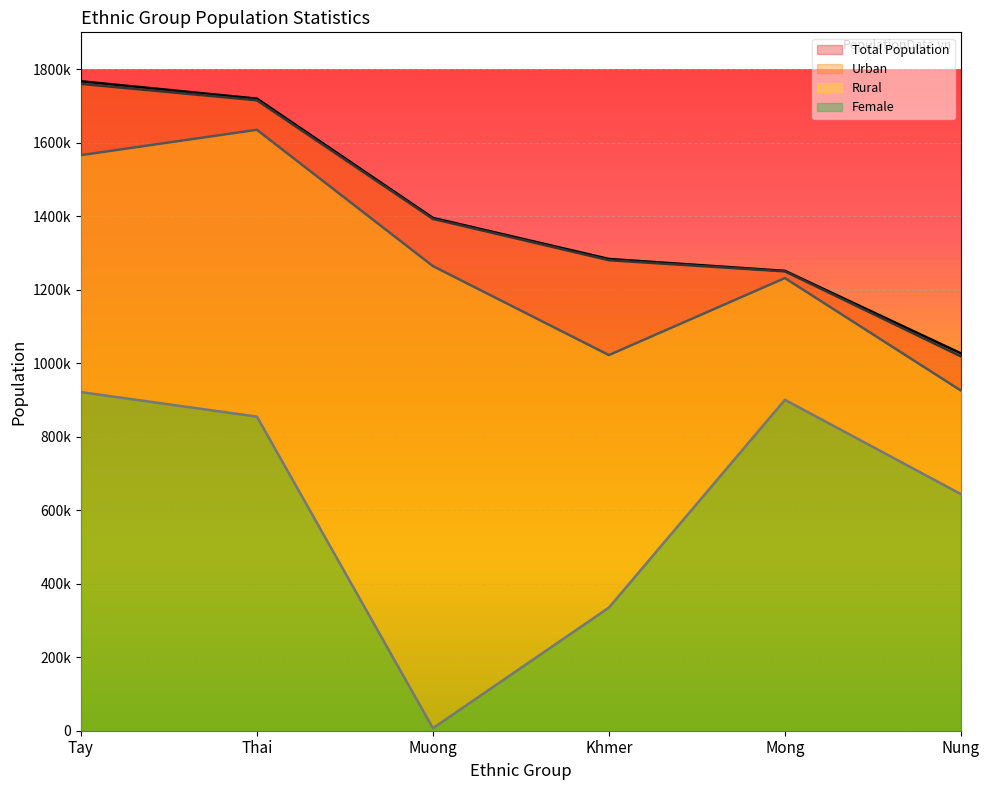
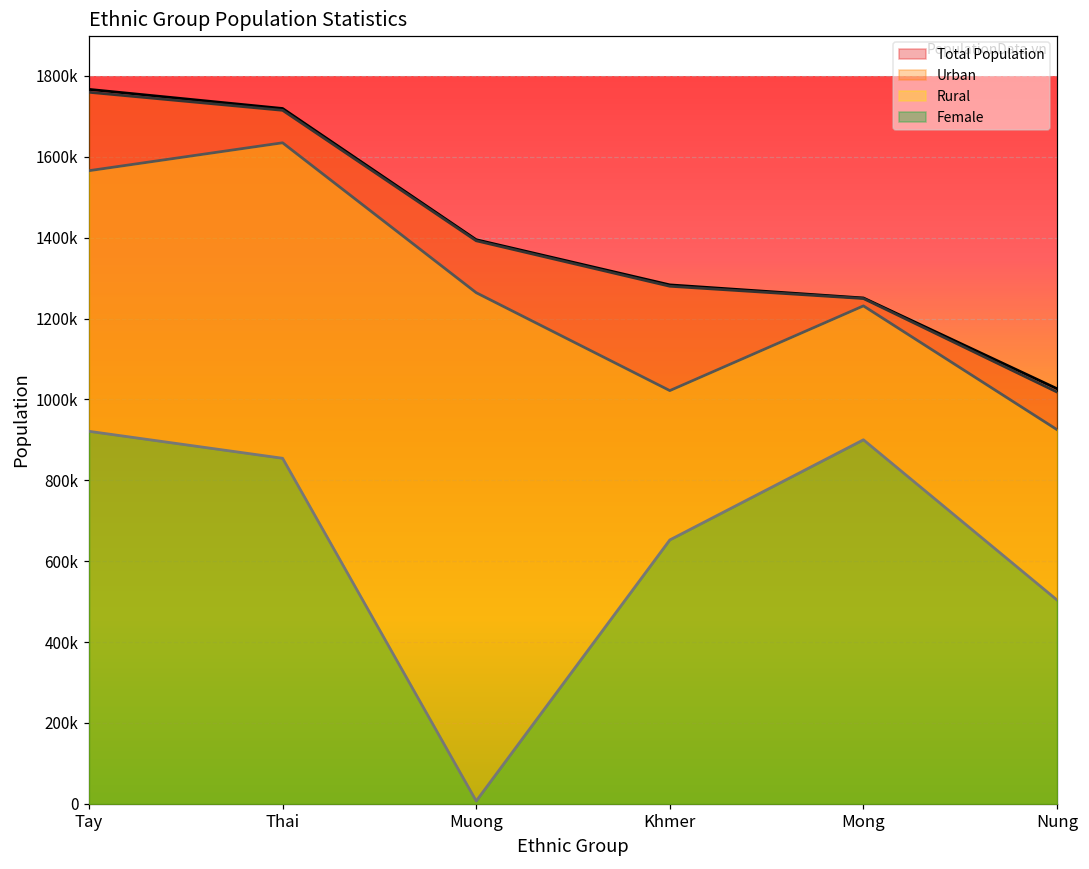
  {
    "Female": {
      "Tay": 920000,
      "Thai": 850000,
      "Muong": 10000,
-     "Khmer": 330000,
+     "Khmer": 650000,
      "Mong": 900000,
-     "Nung": 640000
+     "Nung": 500000
    }
  }
